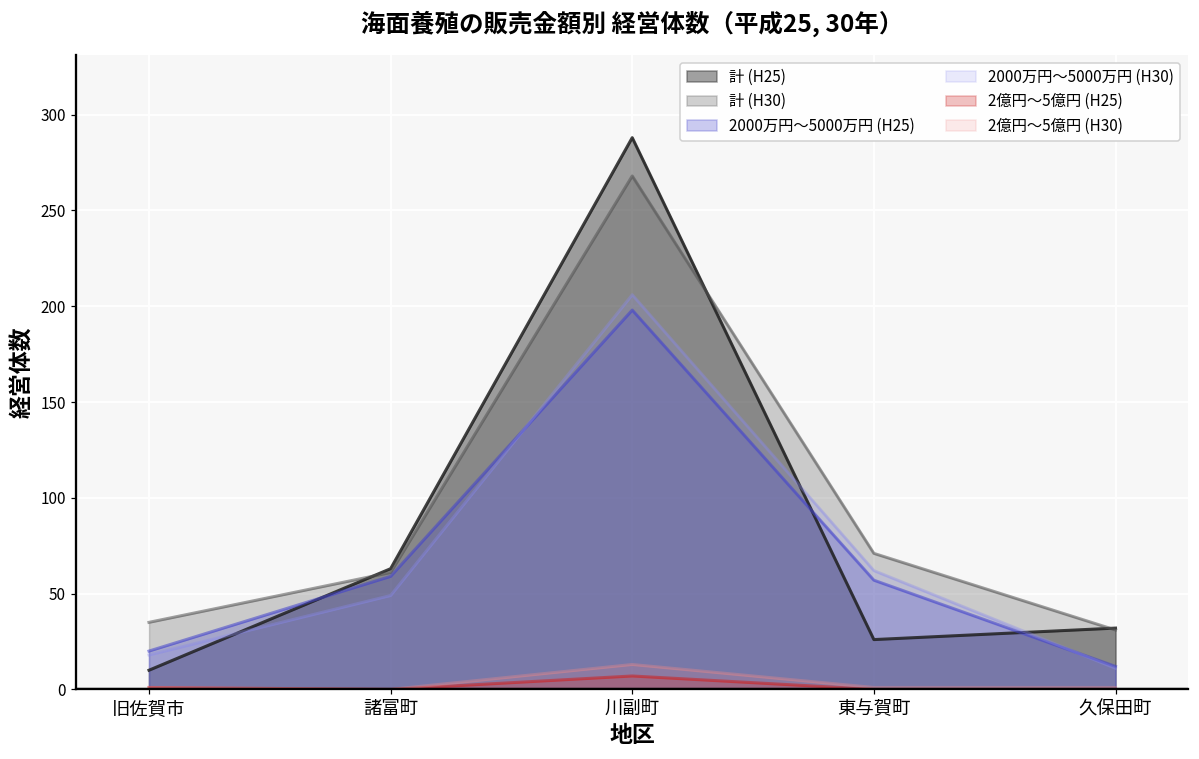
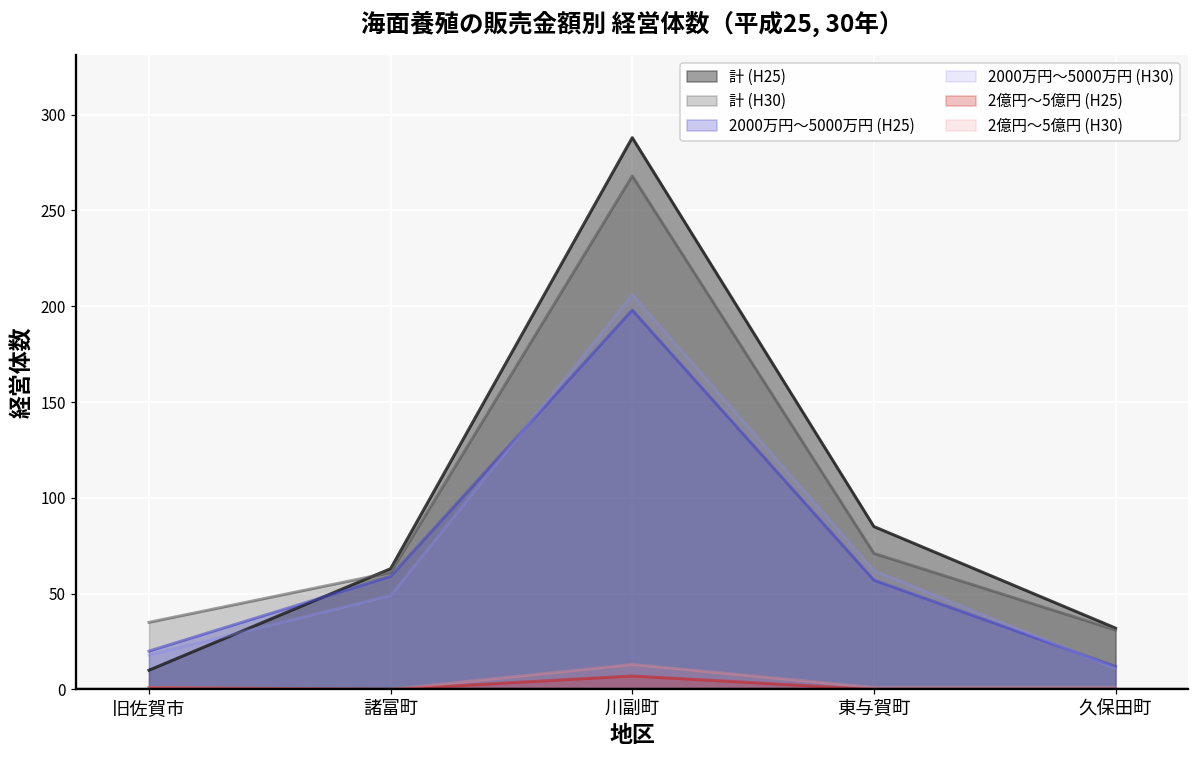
  {
    "計 (H25)": {
      "旧佐賀市": 10,
      "諸富町": 63,
      "川副町": 288,
-     "東与賀町": 26
+     "東与賀町": 85
    }
  }
